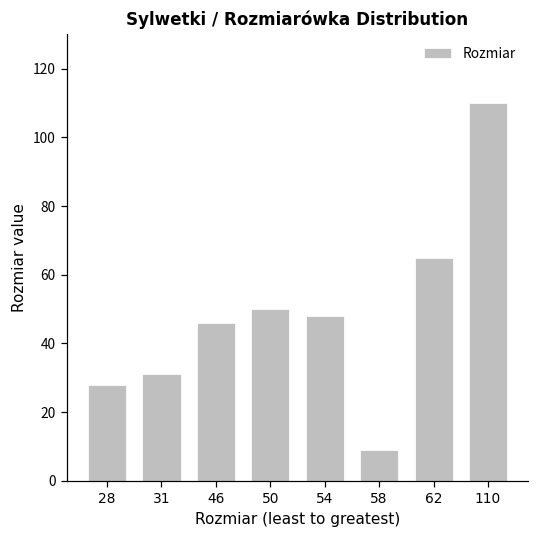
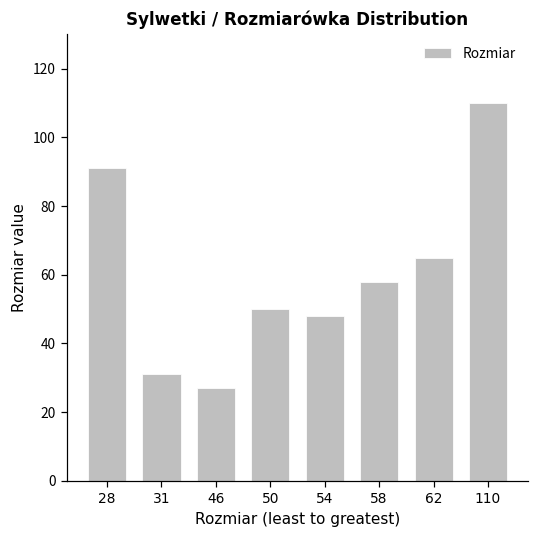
  {
-   "28": 28,
+   "28": 91,
    "31": 31,
-   "46": 46,
+   "46": 27,
    "50": 50,
    "54": 48,
-   "58": 9,
+   "58": 58,
    "62": 65,
    "110": 110
  }
